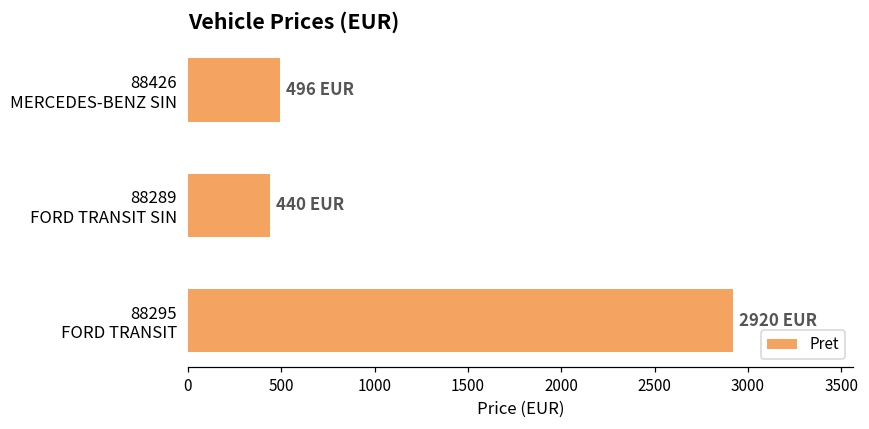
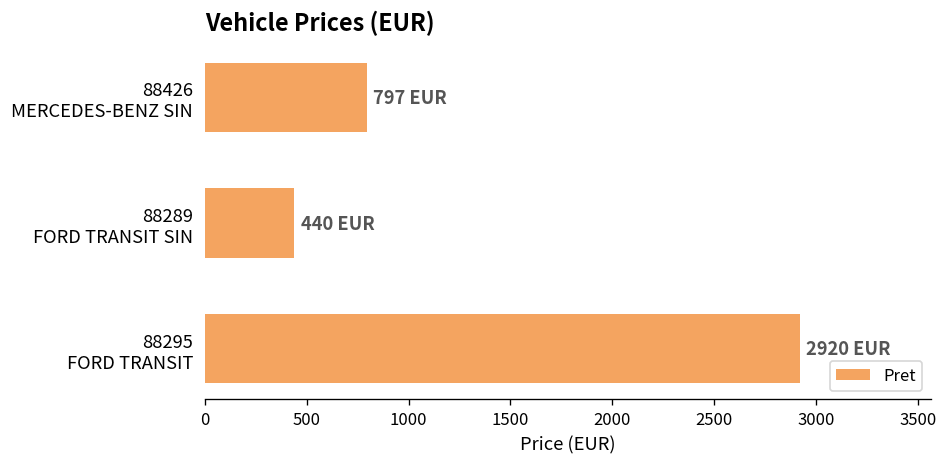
  {
-   "88426 MERCEDES-BENZ SIN": 496,
+   "88426 MERCEDES-BENZ SIN": 797,
    "88289 FORD TRANSIT SIN": 440,
    "88295 FORD TRANSIT": 2920
  }
